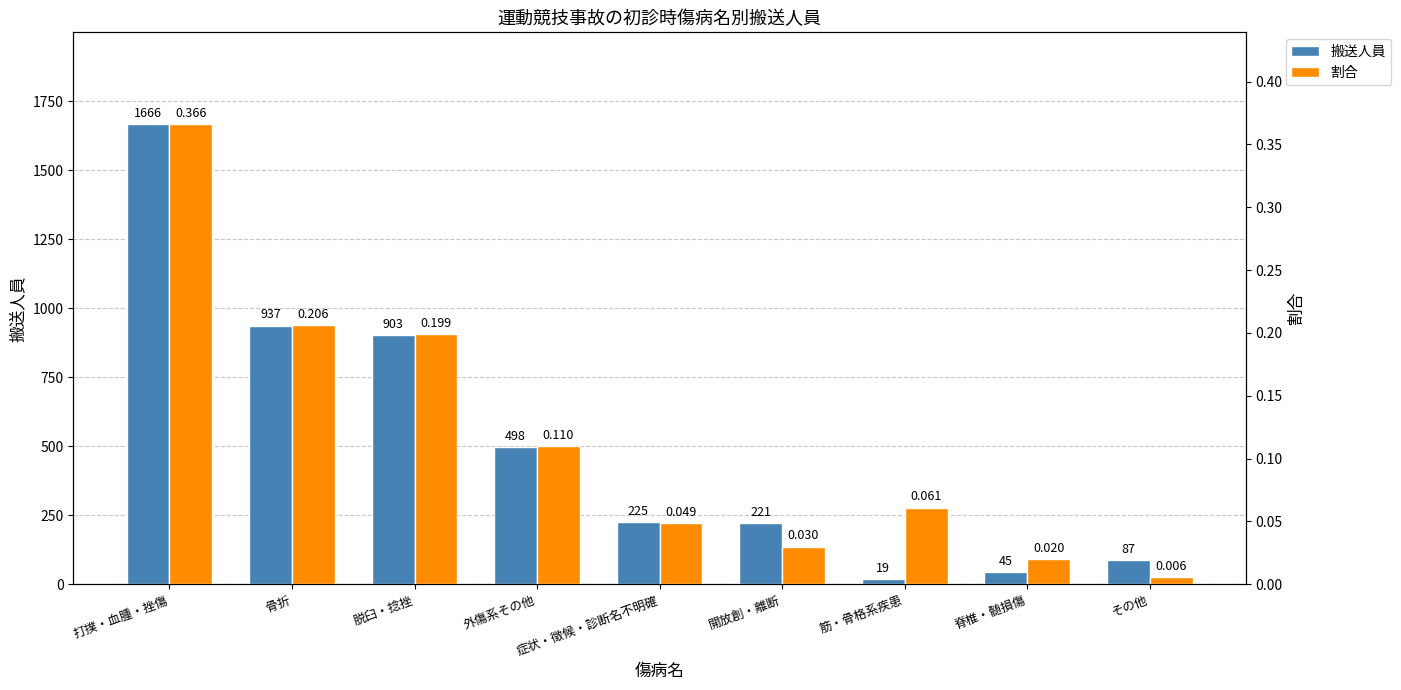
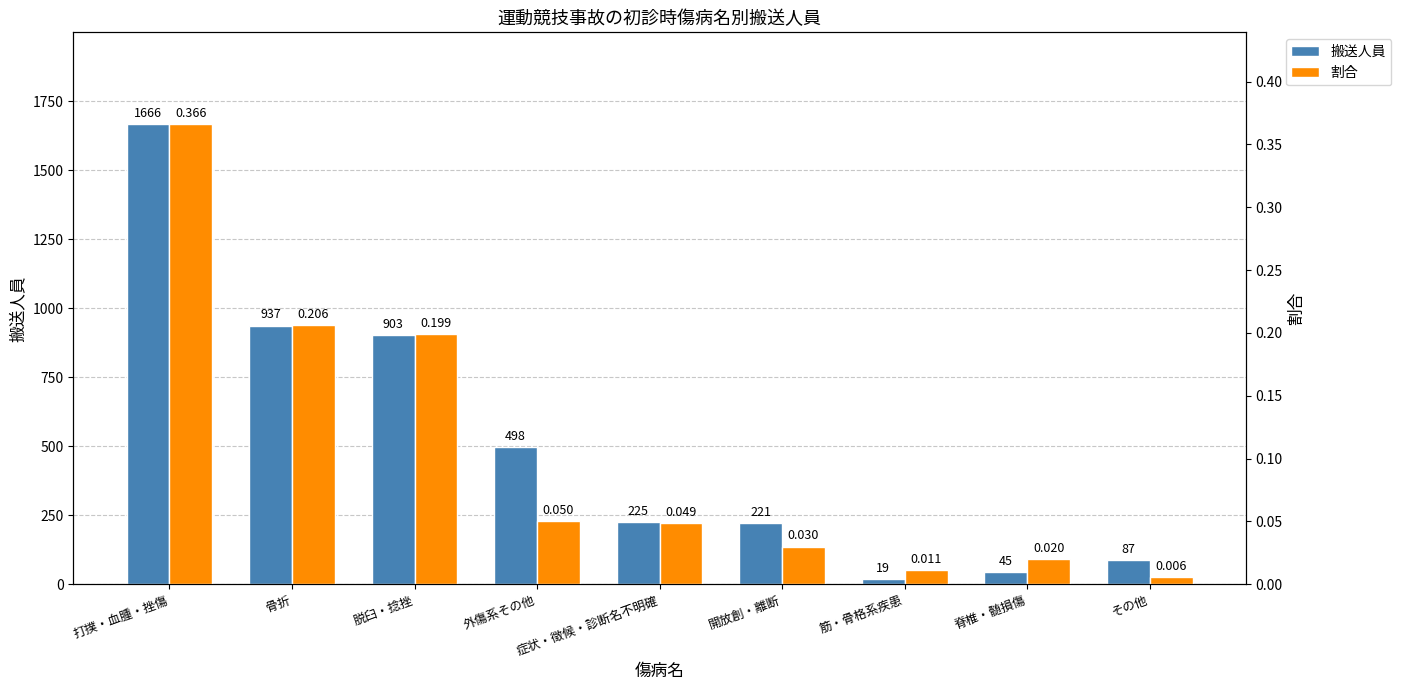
  {
    "搬送人員": {
      "打撲・血腫・挫傷": 1666,
      "骨折": 937,
      "脱臼・捻挫": 903,
      "外傷系その他": 498,
      "症状・徴候・診断名不明確": 225,
      "開放創・離断": 221,
      "筋・骨格系疾患": 19,
      "脊椎・髄損傷": 45,
      "その他": 87
    },
    "割合": {
      "打撲・血腫・挫傷": 0.366,
      "骨折": 0.206,
      "脱臼・捻挫": 0.199,
-     "外傷系その他": 0.110,
+     "外傷系その他": 0.050,
      "症状・徴候・診断名不明確": 0.049,
      "開放創・離断": 0.030,
-     "筋・骨格系疾患": 0.061,
+     "筋・骨格系疾患": 0.011,
      "脊椎・髄損傷": 0.020,
      "その他": 0.006
    }
  }
